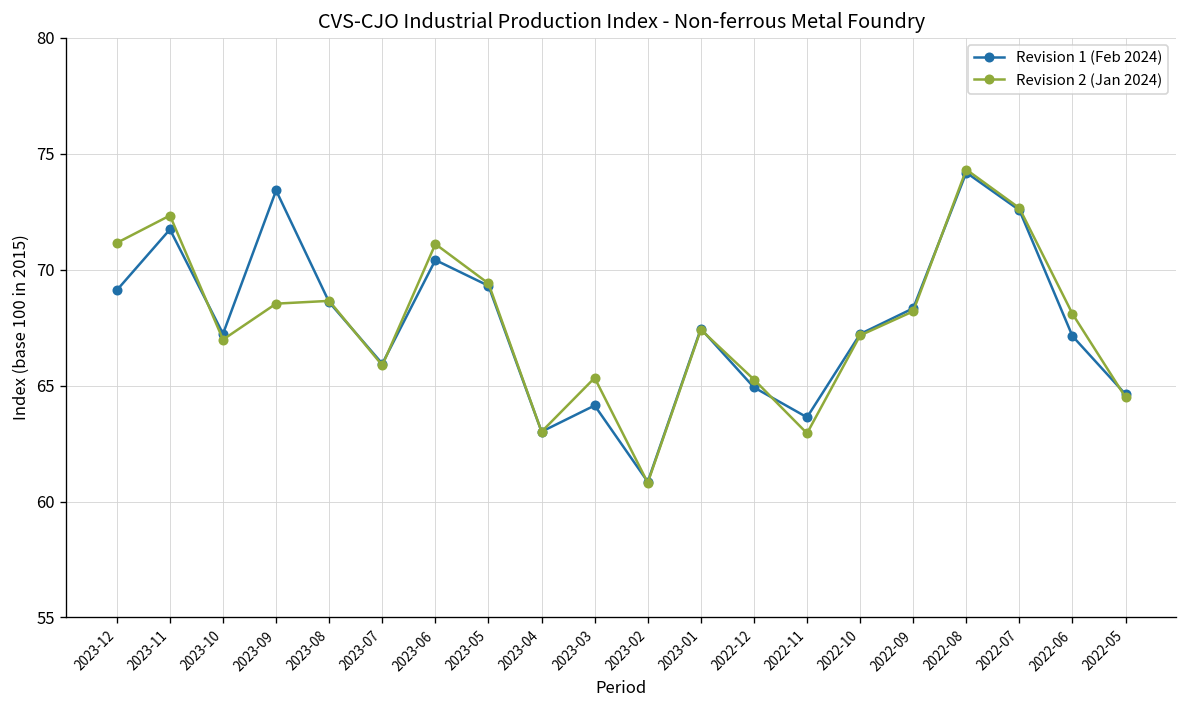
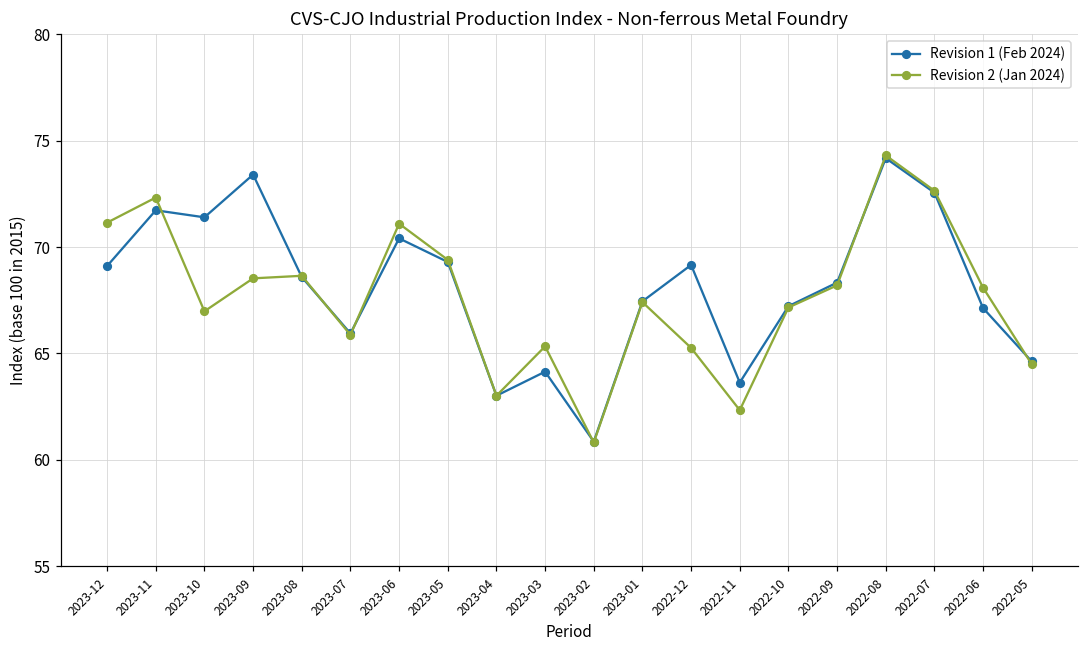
  {
    "Revision 1 (Feb 2024)": {
      "2023-12": 69.1,
      "2023-11": 71.7,
-     "2023-10": 67.2,
+     "2023-10": 71.4,
      "2023-09": 73.4,
      "2023-06": 70.4,
      "2023-03": 64.1,
-     "2022-12": 64.9,
+     "2022-12": 69.2,
      "2022-11": 63.6,
      "2022-06": 67.1
    },
    "Revision 2 (Jan 2024)": {
      "2023-12": 71.2,
      "2023-11": 72.3,
      "2023-10": 67.0,
      "2023-09": 68.5,
      "2023-06": 71.1,
      "2023-03": 65.3,
      "2022-12": 65.3,
-     "2022-11": 62.9,
+     "2022-11": 62.3,
      "2022-06": 68.1
    }
  }
